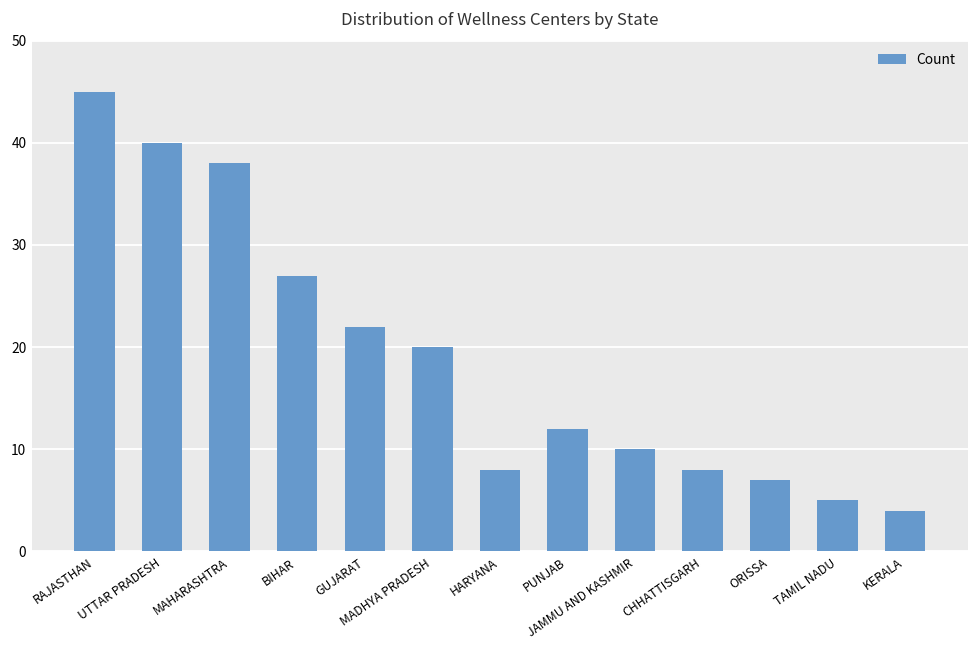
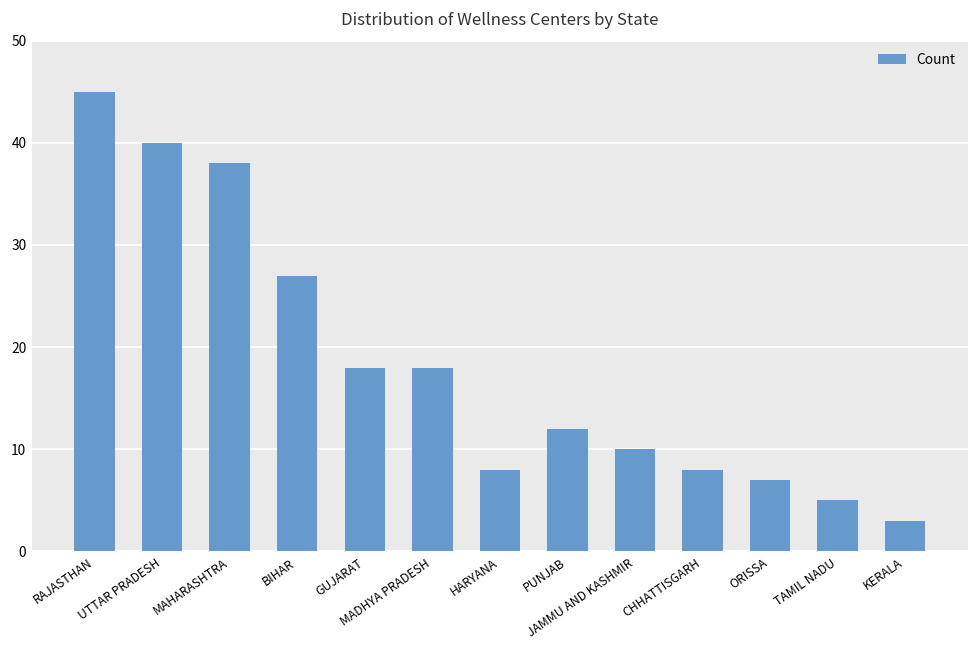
  {
    "RAJASTHAN": 45,
    "UTTAR PRADESH": 40,
    "MAHARASHTRA": 38,
    "BIHAR": 27,
-   "GUJARAT": 22,
-   "MADHYA PRADESH": 20,
+   "GUJARAT": 18,
+   "MADHYA PRADESH": 18,
    "HARYANA": 8,
    "PUNJAB": 12,
    "JAMMU AND KASHMIR": 10,
    "CHHATTISGARH": 8,
    "ORISSA": 7,
    "TAMIL NADU": 5,
-   "KERALA": 4
+   "KERALA": 3
  }
